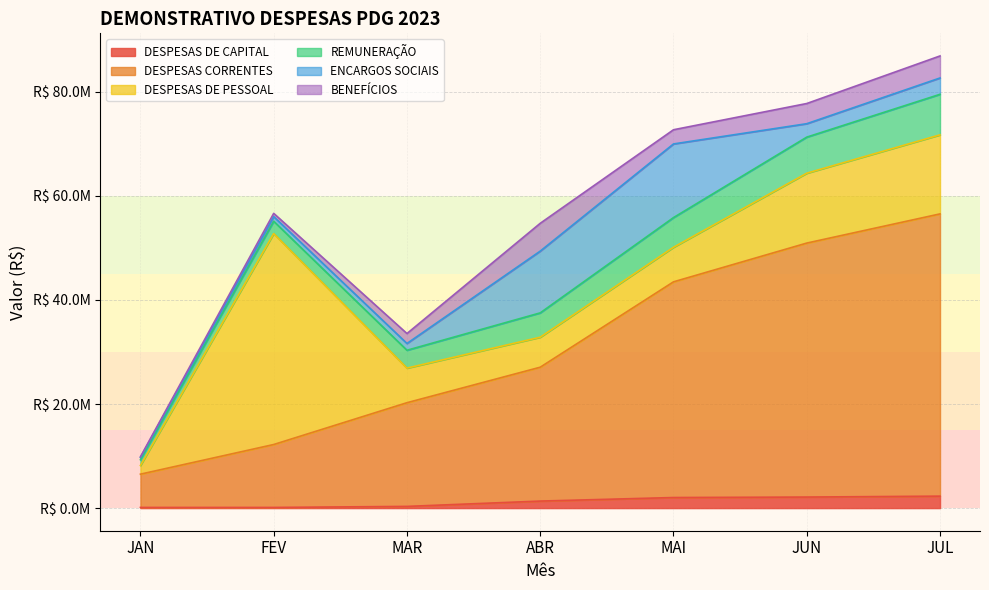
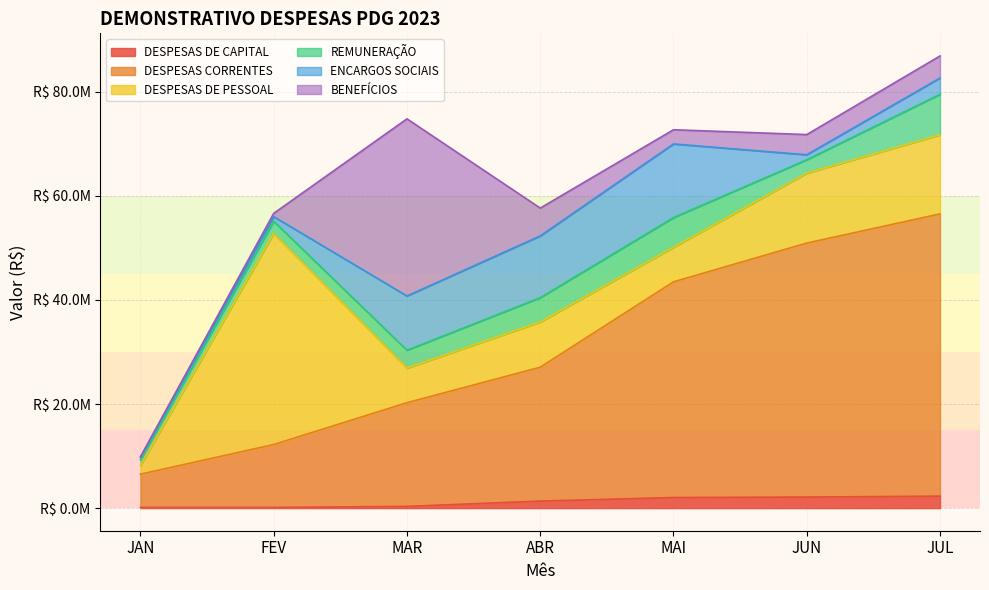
  {
    "DESPESAS DE PESSOAL": {
      "JAN": "R$ 2000000",
      "FEV": "R$ 41000000",
      "MAR": "R$ 7000000",
-     "ABR": "R$ 6000000",
+     "ABR": "R$ 9000000",
      "MAI": "R$ 7000000",
      "JUN": "R$ 13000000",
      "JUL": "R$ 15000000"
    },
    "REMUNERAÇÃO": {
      "FEV": "R$ 2000000",
      "MAR": "R$ 3000000",
      "ABR": "R$ 5000000",
      "MAI": "R$ 6000000",
-     "JUN": "R$ 7000000",
+     "JUN": "R$ 3000000",
      "JUL": "R$ 8000000"
    },
    "ENCARGOS SOCIAIS": {
      "FEV": "R$ 1000000",
-     "MAR": "R$ 1000000",
+     "MAR": "R$ 10000000",
      "ABR": "R$ 12000000",
      "MAI": "R$ 14000000",
-     "JUN": "R$ 3000000",
+     "JUN": "R$ 1000000",
      "JUL": "R$ 3000000"
    },
    "BENEFÍCIOS": {
      "FEV": "R$ 1000000",
-     "MAR": "R$ 2000000",
+     "MAR": "R$ 34000000",
      "ABR": "R$ 5000000",
      "MAI": "R$ 3000000",
      "JUN": "R$ 4000000",
      "JUL": "R$ 4000000"
    }
  }
